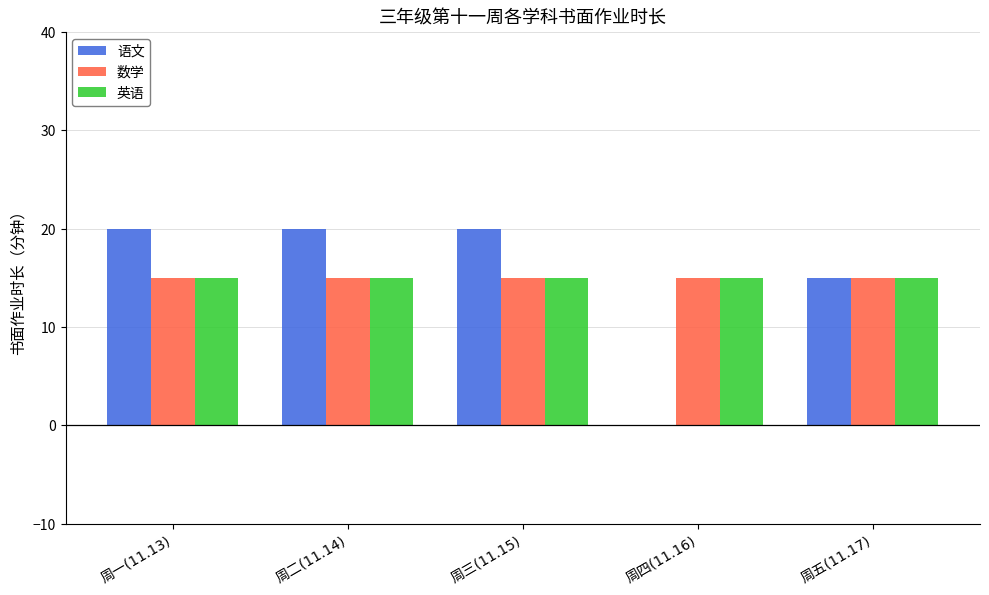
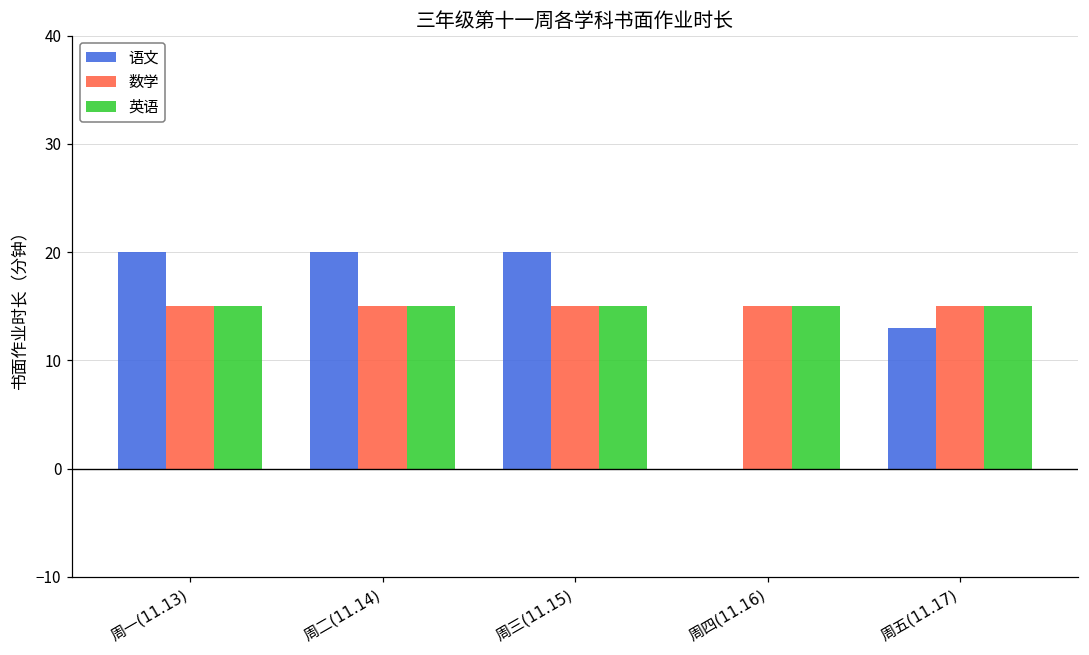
  {
    "语文": {
      "周一(11.13)": 20,
      "周二(11.14)": 20,
      "周三(11.15)": 20,
      "周四(11.16)": 0,
-     "周五(11.17)": 15
+     "周五(11.17)": 13
    },
    "数学": {
      "周一(11.13)": 15,
      "周二(11.14)": 15,
      "周三(11.15)": 15,
      "周四(11.16)": 15,
      "周五(11.17)": 15
    },
    "英语": {
      "周一(11.13)": 15,
      "周二(11.14)": 15,
      "周三(11.15)": 15,
      "周四(11.16)": 15,
      "周五(11.17)": 15
    }
  }
